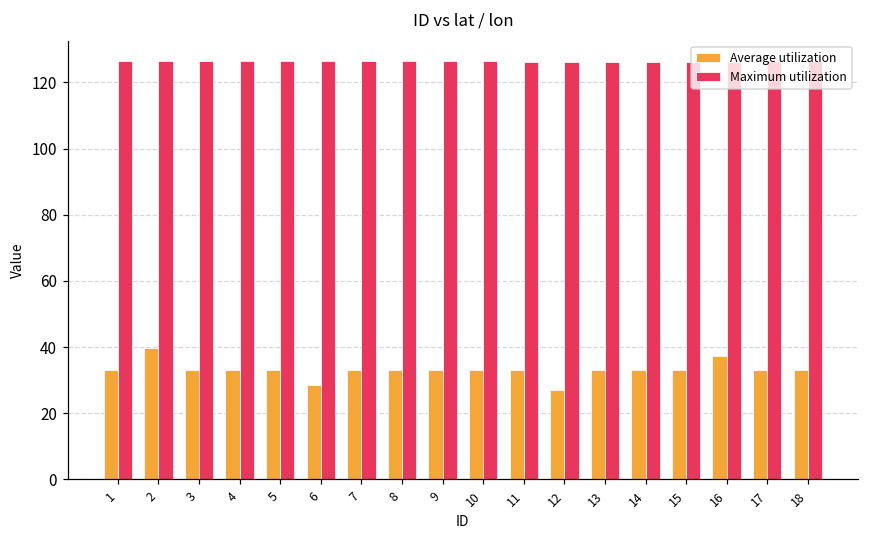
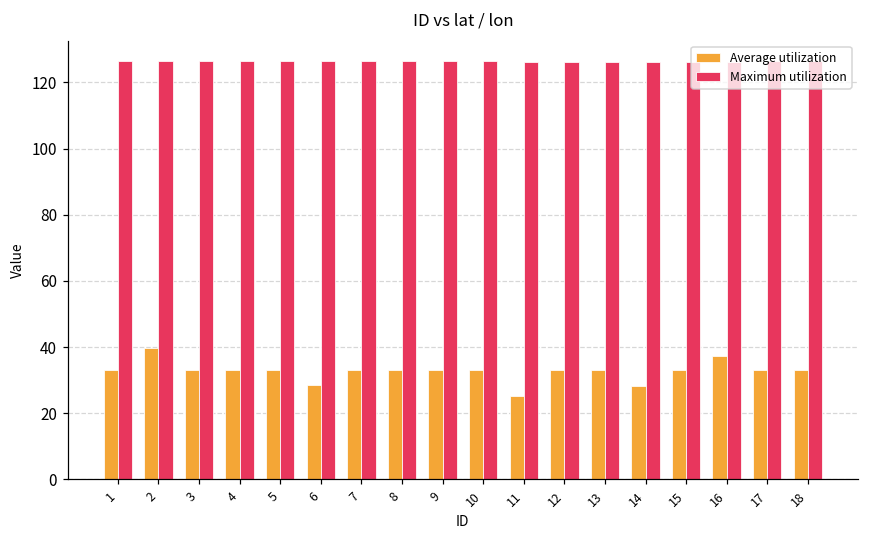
  {
    "Average utilization": {
      "1": 33,
      "2": 40,
      "3": 33,
      "4": 33,
      "5": 33,
      "6": 29,
      "7": 33,
      "8": 33,
      "9": 33,
      "10": 33,
-     "11": 33,
-     "12": 27,
+     "11": 25,
+     "12": 33,
      "13": 33,
-     "14": 33,
+     "14": 28,
      "15": 33,
      "16": 37,
      "17": 33,
      "18": 33
    },
    "Maximum utilization": {
      "1": 126,
      "2": 126,
      "3": 126,
      "4": 126,
      "5": 126,
      "6": 126,
      "7": 126,
      "8": 126,
      "9": 126,
      "10": 126,
      "11": 126,
      "12": 126,
      "13": 126,
      "14": 126
    }
  }
